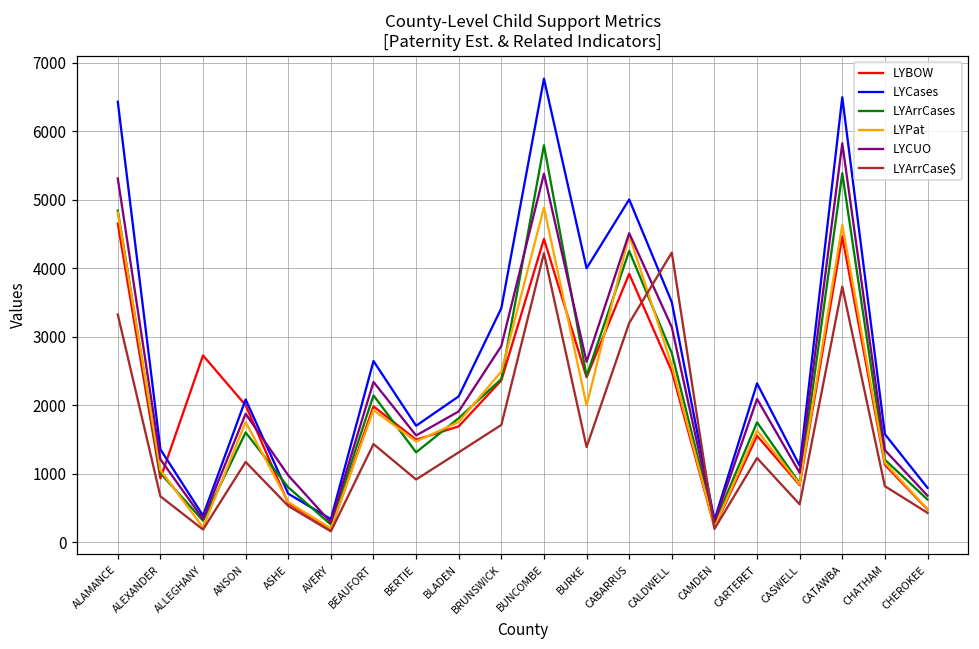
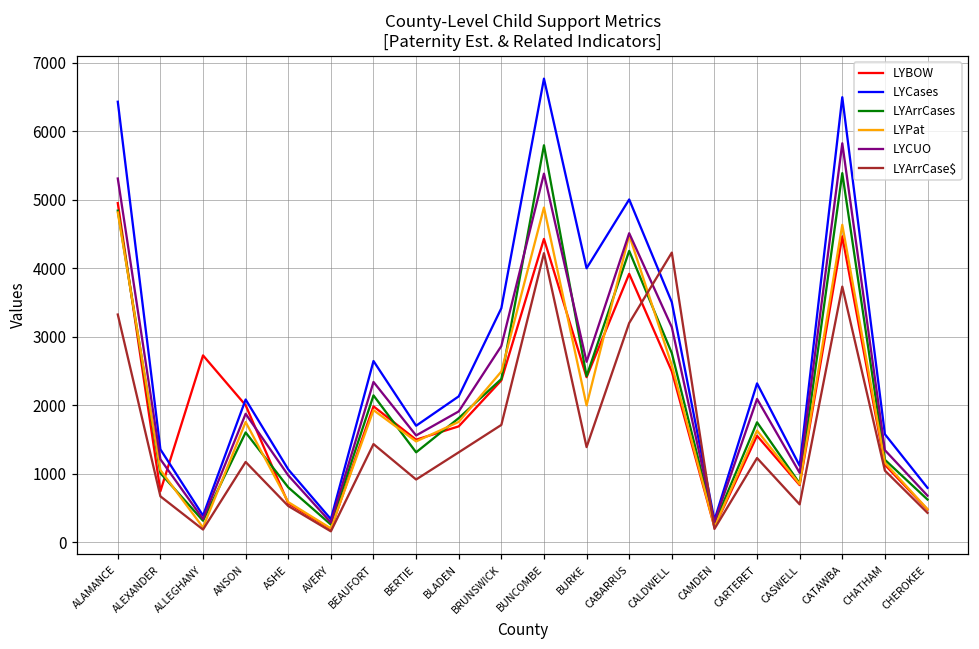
  {
    "LYBOW": {
-     "ALAMANCE": 4700,
-     "ALEXANDER": 900,
+     "ALAMANCE": 5000,
+     "ALEXANDER": 700,
      "ALLEGHANY": 2700,
      "ANSON": 2000,
      "BEAUFORT": 2000,
      "BLADEN": 1700,
      "BUNCOMBE": 4400,
      "CABARRUS": 3900,
      "CALDWELL": 2500,
      "CARTERET": 1600,
      "CATAWBA": 4500
    },
    "LYCases": {
      "ALAMANCE": 6400,
      "ALEXANDER": 1400,
      "ALLEGHANY": 400,
      "ANSON": 2100,
-     "ASHE": 700,
+     "ASHE": 1100,
      "AVERY": 300,
      "BEAUFORT": 2600,
      "BERTIE": 1700,
      "BLADEN": 2100,
      "BRUNSWICK": 3400,
      "BUNCOMBE": 6800,
      "BURKE": 4000,
      "CABARRUS": 5000,
      "CALDWELL": 3500,
      "CARTERET": 2300,
      "CASWELL": 1100,
      "CATAWBA": 6500,
      "CHATHAM": 1600,
      "CHEROKEE": 800
    },
    "LYArrCases": {
      "ALEXANDER": 1000,
      "ANSON": 1600,
      "ASHE": 800,
      "BEAUFORT": 2100,
      "BERTIE": 1300,
      "BLADEN": 1800,
      "BUNCOMBE": 5800,
      "CABARRUS": 4300,
      "CALDWELL": 2800,
      "CARTERET": 1800,
      "CATAWBA": 5400,
      "CHATHAM": 1200,
      "CHEROKEE": 600
    },
    "LYPat": {
      "ALEXANDER": 1100,
      "ANSON": 1800,
      "BEAUFORT": 1900,
      "BLADEN": 1800,
      "BRUNSWICK": 2500,
      "BUNCOMBE": 4900,
      "BURKE": 2000,
      "CALDWELL": 2600,
      "CARTERET": 1600,
      "CATAWBA": 4600
    },
    "LYCUO": {
      "ALAMANCE": 5300,
      "ALEXANDER": 1200,
      "ANSON": 1900,
      "ASHE": 1000,
      "BEAUFORT": 2300,
      "BERTIE": 1600,
      "BLADEN": 1900,
      "BRUNSWICK": 2900,
      "BUNCOMBE": 5400,
      "BURKE": 2600,
      "CALDWELL": 3100,
      "CARTERET": 2100,
      "CASWELL": 1000,
      "CATAWBA": 5800,
      "CHATHAM": 1300,
      "CHEROKEE": 700
    },
    "LYArrCase$": {
      "ALAMANCE": 3300,
      "ALEXANDER": 700,
      "ANSON": 1200,
      "BEAUFORT": 1400,
      "BERTIE": 900,
      "BLADEN": 1300,
      "BRUNSWICK": 1700,
      "BUNCOMBE": 4200,
      "BURKE": 1400,
      "CABARRUS": 3200,
      "CALDWELL": 4200,
      "CARTERET": 1200,
      "CASWELL": 600,
      "CATAWBA": 3700,
-     "CHATHAM": 800,
+     "CHATHAM": 1000,
      "CHEROKEE": 400
    }
  }
